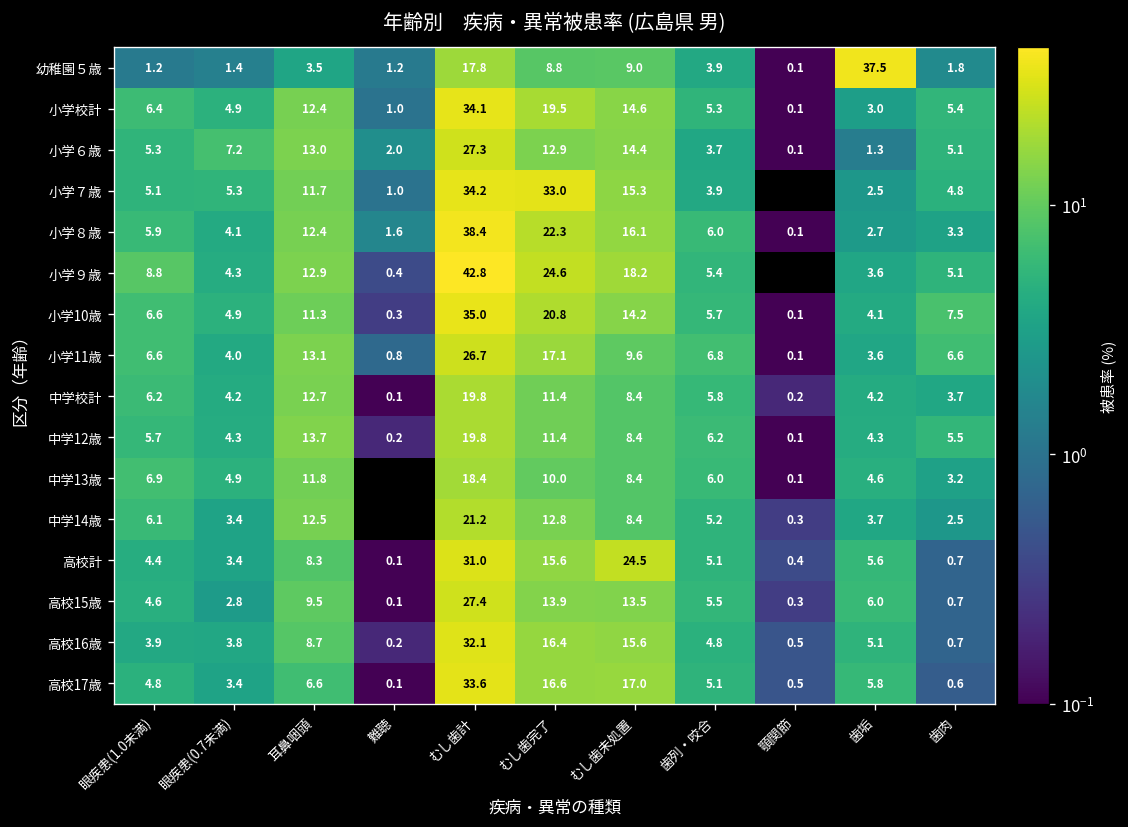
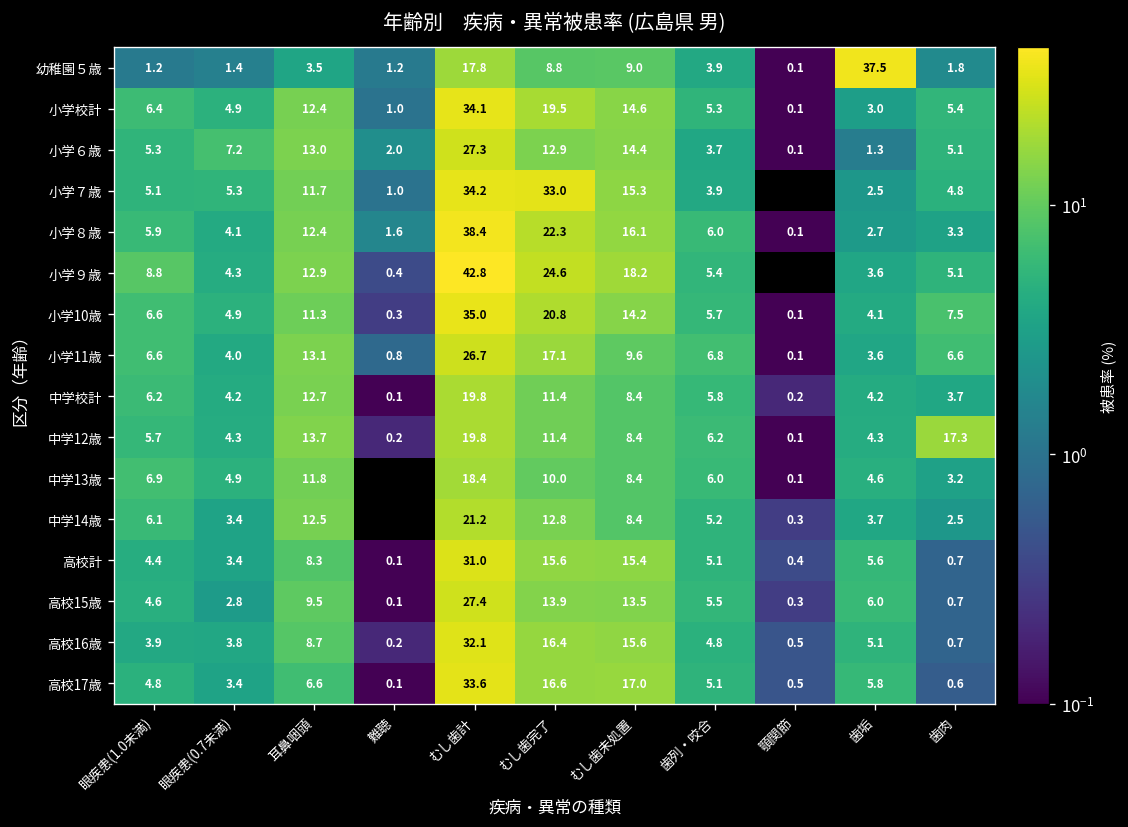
  {
    "幼稚園５歳": {
      "眼疾患(1.0未満)": 1.2,
      "眼疾患(0.7未満)": 1.4,
      "耳鼻咽頭": 3.5,
      "難聴": 1.2,
      "むし歯計": 17.8,
      "むし歯完了": 8.8,
      "むし歯未処置": 9.0,
      "歯列・咬合": 3.9,
      "顎関節": 0.1,
      "歯垢": 37.5,
      "歯肉": 1.8
    },
    "小学校計": {
      "眼疾患(1.0未満)": 6.4,
      "眼疾患(0.7未満)": 4.9,
      "耳鼻咽頭": 12.4,
      "難聴": 1.0,
      "むし歯計": 34.1,
      "むし歯完了": 19.5,
      "むし歯未処置": 14.6,
      "歯列・咬合": 5.3,
      "顎関節": 0.1,
      "歯垢": 3.0,
      "歯肉": 5.4
    },
    "小学６歳": {
      "眼疾患(1.0未満)": 5.3,
      "眼疾患(0.7未満)": 7.2,
      "耳鼻咽頭": 13.0,
      "難聴": 2.0,
      "むし歯計": 27.3,
      "むし歯完了": 12.9,
      "むし歯未処置": 14.4,
      "歯列・咬合": 3.7,
      "顎関節": 0.1,
      "歯垢": 1.3,
      "歯肉": 5.1
    },
    "小学７歳": {
      "眼疾患(1.0未満)": 5.1,
      "眼疾患(0.7未満)": 5.3,
      "耳鼻咽頭": 11.7,
      "難聴": 1.0,
      "むし歯計": 34.2,
      "むし歯完了": 33.0,
      "むし歯未処置": 15.3,
      "歯列・咬合": 3.9,
      "歯垢": 2.5,
      "歯肉": 4.8
    },
    "小学８歳": {
      "眼疾患(1.0未満)": 5.9,
      "眼疾患(0.7未満)": 4.1,
      "耳鼻咽頭": 12.4,
      "難聴": 1.6,
      "むし歯計": 38.4,
      "むし歯完了": 22.3,
      "むし歯未処置": 16.1,
      "歯列・咬合": 6.0,
      "顎関節": 0.1,
      "歯垢": 2.7,
      "歯肉": 3.3
    },
    "小学９歳": {
      "眼疾患(1.0未満)": 8.8,
      "眼疾患(0.7未満)": 4.3,
      "耳鼻咽頭": 12.9,
      "難聴": 0.4,
      "むし歯計": 42.8,
      "むし歯完了": 24.6,
      "むし歯未処置": 18.2,
      "歯列・咬合": 5.4,
      "歯垢": 3.6,
      "歯肉": 5.1
    },
    "小学10歳": {
      "眼疾患(1.0未満)": 6.6,
      "眼疾患(0.7未満)": 4.9,
      "耳鼻咽頭": 11.3,
      "難聴": 0.3,
      "むし歯計": 35.0,
      "むし歯完了": 20.8,
      "むし歯未処置": 14.2,
      "歯列・咬合": 5.7,
      "顎関節": 0.1,
      "歯垢": 4.1,
      "歯肉": 7.5
    },
    "小学11歳": {
      "眼疾患(1.0未満)": 6.6,
      "眼疾患(0.7未満)": 4.0,
      "耳鼻咽頭": 13.1,
      "難聴": 0.8,
      "むし歯計": 26.7,
      "むし歯完了": 17.1,
      "むし歯未処置": 9.6,
      "歯列・咬合": 6.8,
      "顎関節": 0.1,
      "歯垢": 3.6,
      "歯肉": 6.6
    },
    "中学校計": {
      "眼疾患(1.0未満)": 6.2,
      "眼疾患(0.7未満)": 4.2,
      "耳鼻咽頭": 12.7,
      "難聴": 0.1,
      "むし歯計": 19.8,
      "むし歯完了": 11.4,
      "むし歯未処置": 8.4,
      "歯列・咬合": 5.8,
      "顎関節": 0.2,
      "歯垢": 4.2,
      "歯肉": 3.7
    },
    "中学12歳": {
      "眼疾患(1.0未満)": 5.7,
      "眼疾患(0.7未満)": 4.3,
      "耳鼻咽頭": 13.7,
      "難聴": 0.2,
      "むし歯計": 19.8,
      "むし歯完了": 11.4,
      "むし歯未処置": 8.4,
      "歯列・咬合": 6.2,
      "顎関節": 0.1,
      "歯垢": 4.3,
-     "歯肉": 5.5
+     "歯肉": 17.3
    },
    "中学13歳": {
      "眼疾患(1.0未満)": 6.9,
      "眼疾患(0.7未満)": 4.9,
      "耳鼻咽頭": 11.8,
      "むし歯計": 18.4,
      "むし歯完了": 10.0,
      "むし歯未処置": 8.4,
      "歯列・咬合": 6.0,
      "顎関節": 0.1,
      "歯垢": 4.6,
      "歯肉": 3.2
    },
    "中学14歳": {
      "眼疾患(1.0未満)": 6.1,
      "眼疾患(0.7未満)": 3.4,
      "耳鼻咽頭": 12.5,
      "むし歯計": 21.2,
      "むし歯完了": 12.8,
      "むし歯未処置": 8.4,
      "歯列・咬合": 5.2,
      "顎関節": 0.3,
      "歯垢": 3.7,
      "歯肉": 2.5
    },
    "高校計": {
      "眼疾患(1.0未満)": 4.4,
      "眼疾患(0.7未満)": 3.4,
      "耳鼻咽頭": 8.3,
      "難聴": 0.1,
      "むし歯計": 31.0,
      "むし歯完了": 15.6,
-     "むし歯未処置": 24.5,
+     "むし歯未処置": 15.4,
      "歯列・咬合": 5.1,
      "顎関節": 0.4,
      "歯垢": 5.6,
      "歯肉": 0.7
    },
    "高校15歳": {
      "眼疾患(1.0未満)": 4.6,
      "眼疾患(0.7未満)": 2.8,
      "耳鼻咽頭": 9.5,
      "難聴": 0.1,
      "むし歯計": 27.4,
      "むし歯完了": 13.9,
      "むし歯未処置": 13.5,
      "歯列・咬合": 5.5,
      "顎関節": 0.3,
      "歯垢": 6.0,
      "歯肉": 0.7
    },
    "高校16歳": {
      "眼疾患(1.0未満)": 3.9,
      "眼疾患(0.7未満)": 3.8,
      "耳鼻咽頭": 8.7,
      "難聴": 0.2,
      "むし歯計": 32.1,
      "むし歯完了": 16.4,
      "むし歯未処置": 15.6,
      "歯列・咬合": 4.8,
      "顎関節": 0.5,
      "歯垢": 5.1,
      "歯肉": 0.7
    },
    "高校17歳": {
      "眼疾患(1.0未満)": 4.8,
      "眼疾患(0.7未満)": 3.4,
      "耳鼻咽頭": 6.6,
      "難聴": 0.1,
      "むし歯計": 33.6,
      "むし歯完了": 16.6,
      "むし歯未処置": 17.0,
      "歯列・咬合": 5.1,
      "顎関節": 0.5,
      "歯垢": 5.8,
      "歯肉": 0.6
    }
  }
